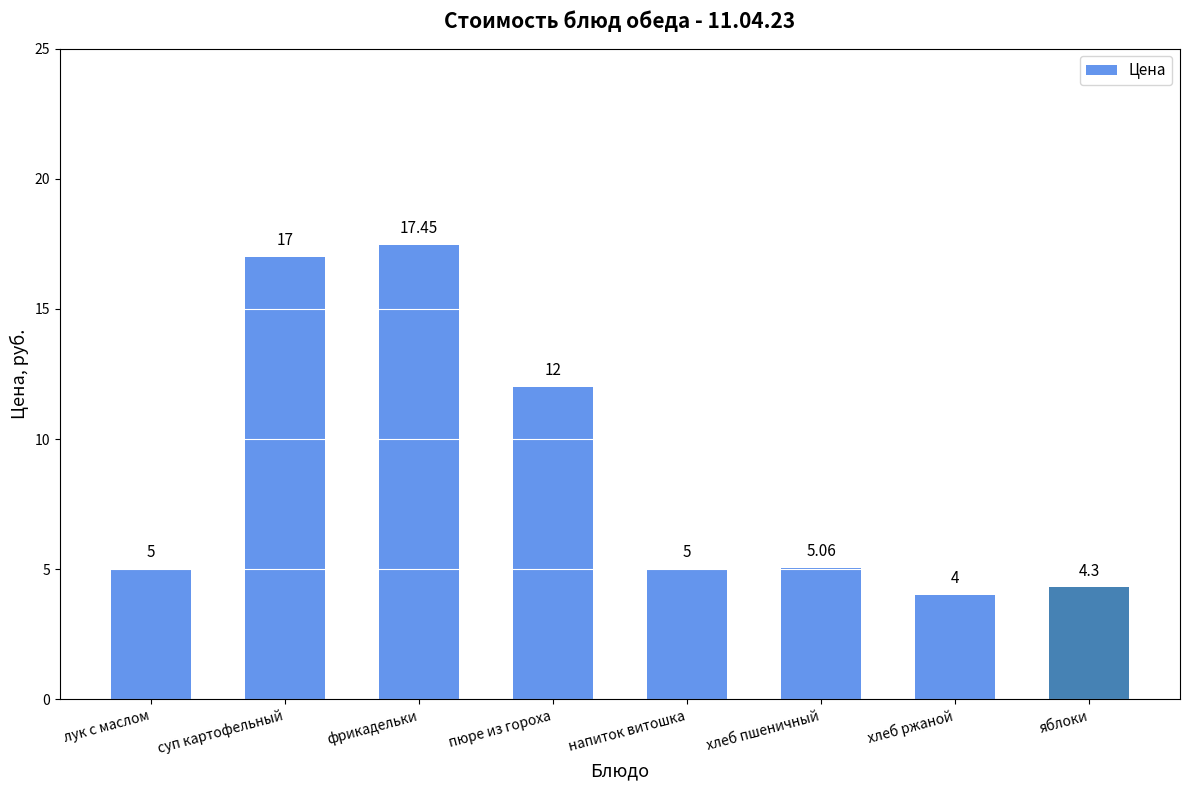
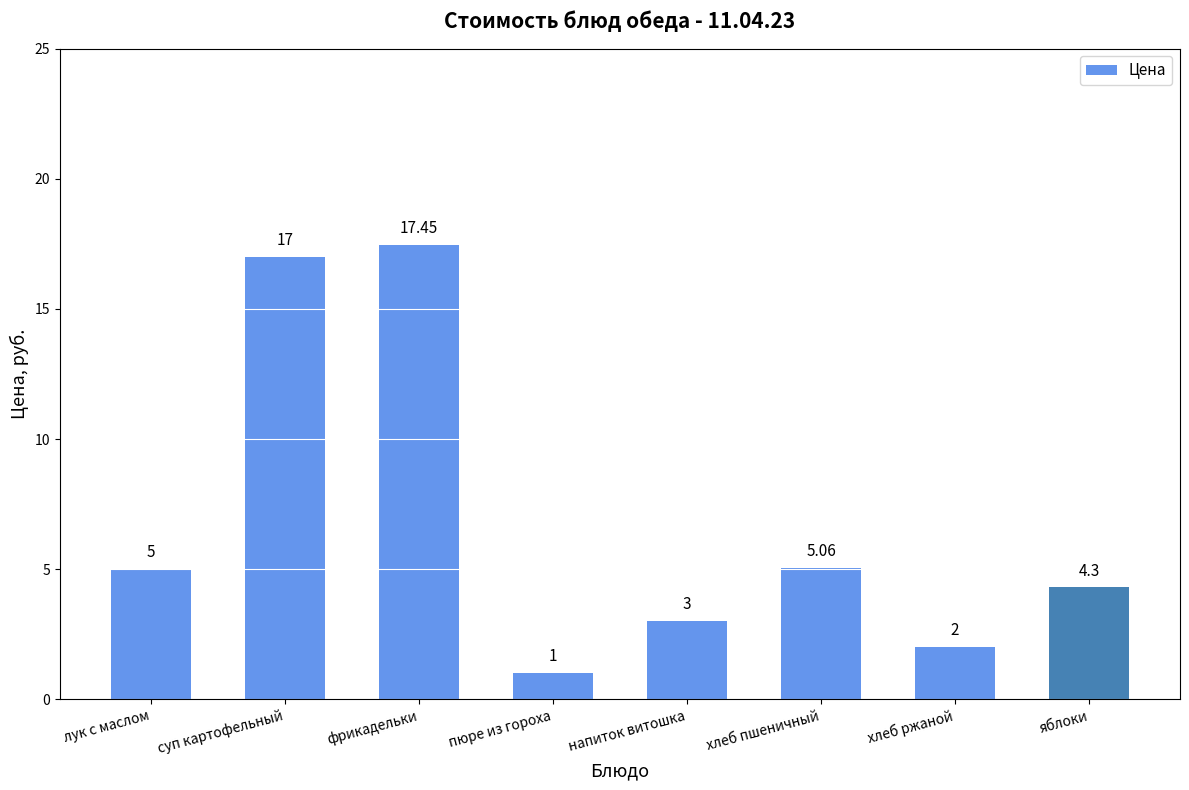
  {
    "лук с маслом": 5,
    "суп картофельный": 17,
    "фрикадельки": 17.45,
-   "пюре из гороха": 12,
-   "напиток витошка": 5,
+   "пюре из гороха": 1,
+   "напиток витошка": 3,
    "хлеб пшеничный": 5.06,
-   "хлеб ржаной": 4,
+   "хлеб ржаной": 2,
    "яблоки": 4.3
  }
